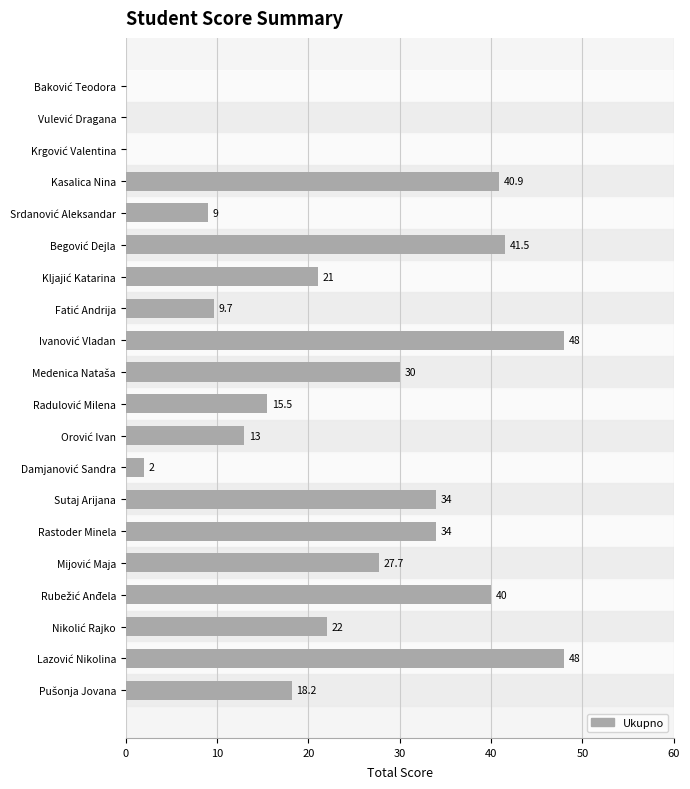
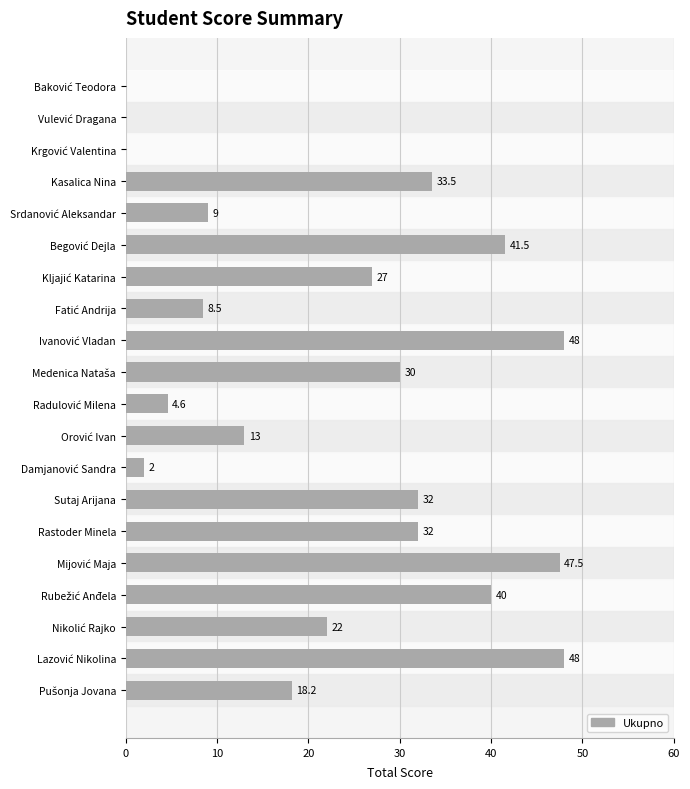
  {
-   "Kasalica Nina": 40.9,
+   "Kasalica Nina": 33.5,
    "Srdanović Aleksandar": 9,
    "Begović Dejla": 41.5,
-   "Kljajić Katarina": 21,
-   "Fatić Andrija": 9.7,
+   "Kljajić Katarina": 27,
+   "Fatić Andrija": 8.5,
    "Ivanović Vladan": 48,
    "Medenica Nataša": 30,
-   "Radulović Milena": 15.5,
+   "Radulović Milena": 4.6,
    "Orović Ivan": 13,
    "Damjanović Sandra": 2,
-   "Sutaj Arijana": 34,
-   "Rastoder Minela": 34,
-   "Mijović Maja": 27.7,
+   "Sutaj Arijana": 32,
+   "Rastoder Minela": 32,
+   "Mijović Maja": 47.5,
    "Rubežić Anđela": 40,
    "Nikolić Rajko": 22,
    "Lazović Nikolina": 48,
    "Pušonja Jovana": 18.2
  }
